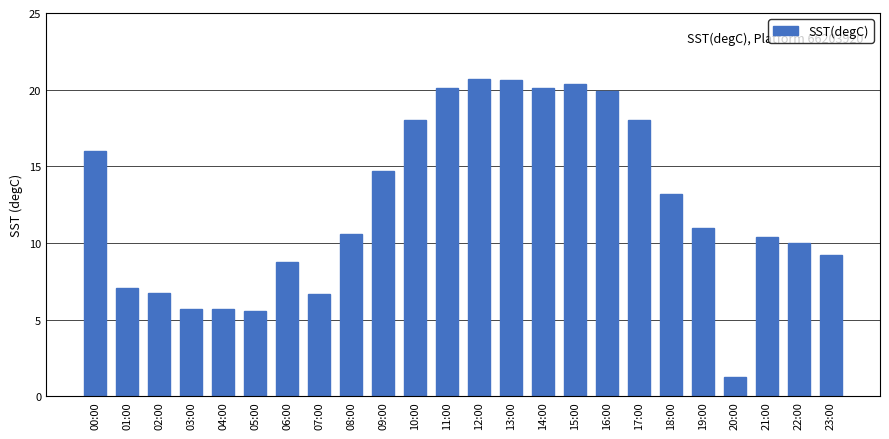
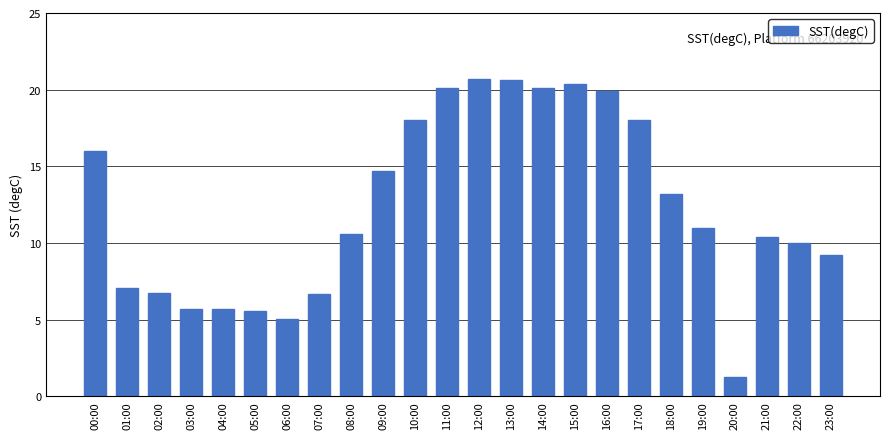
  {
    "00:00": 16.0,
    "01:00": 7.1,
    "02:00": 6.7,
    "03:00": 5.7,
    "04:00": 5.7,
    "05:00": 5.5,
-   "06:00": 8.8,
+   "06:00": 5.1,
    "07:00": 6.7,
    "08:00": 10.6,
    "09:00": 14.7,
    "10:00": 18.0,
    "11:00": 20.1,
    "12:00": 20.7,
    "13:00": 20.7,
    "14:00": 20.1,
    "15:00": 20.4,
    "16:00": 19.9,
    "17:00": 18.0,
    "18:00": 13.2,
    "19:00": 11.0,
    "20:00": 1.3,
    "21:00": 10.4,
    "22:00": 10.0,
    "23:00": 9.2
  }
